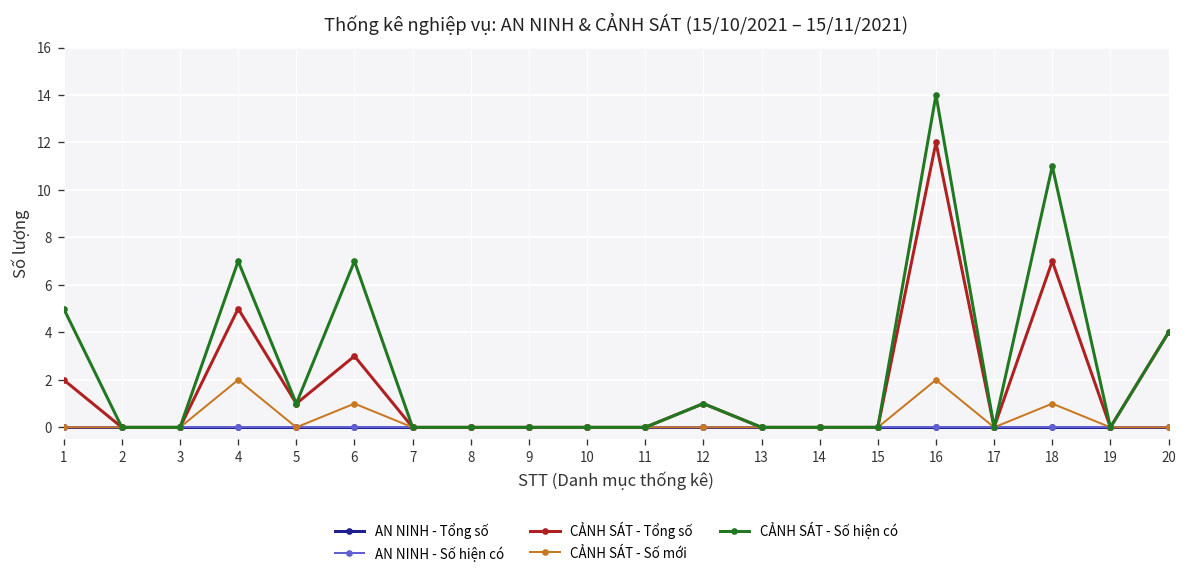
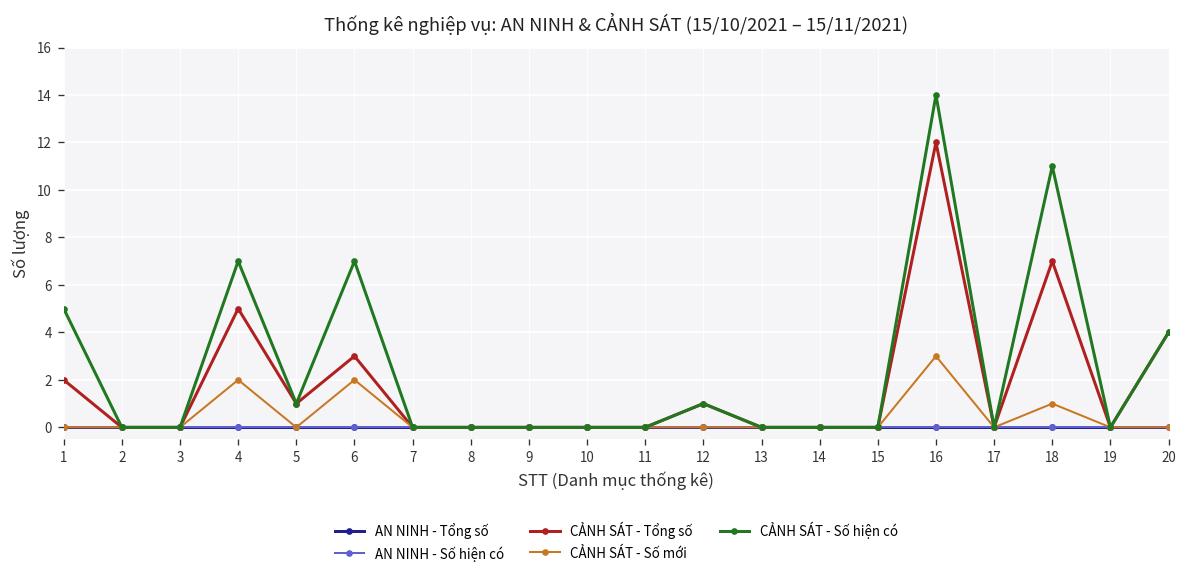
  {
    "AN NINH - Số hiện có": {
      "4": 0,
      "6": 0,
      "16": 0,
      "18": 0
    },
    "CẢNH SÁT - Tổng số": {
      "1": 2,
      "4": 5,
      "6": 3,
      "16": 12,
      "18": 7
    },
    "CẢNH SÁT - Số mới": {
      "4": 2,
-     "6": 1,
-     "16": 2,
+     "6": 2,
+     "16": 3,
      "18": 1
    },
    "CẢNH SÁT - Số hiện có": {
      "1": 5,
      "4": 7,
      "6": 7,
      "16": 14,
      "18": 11
    }
  }
